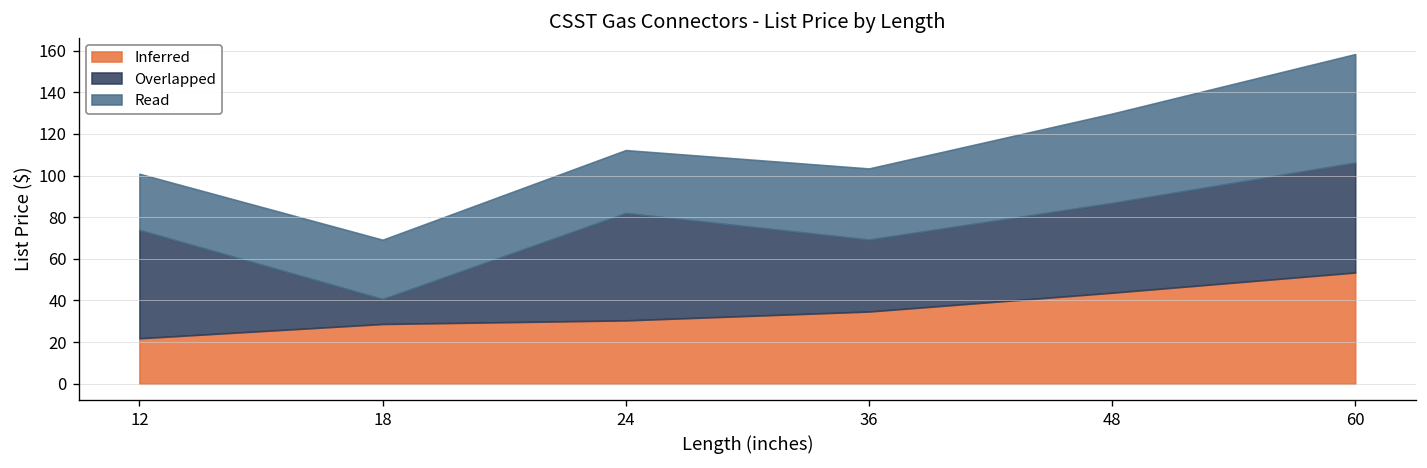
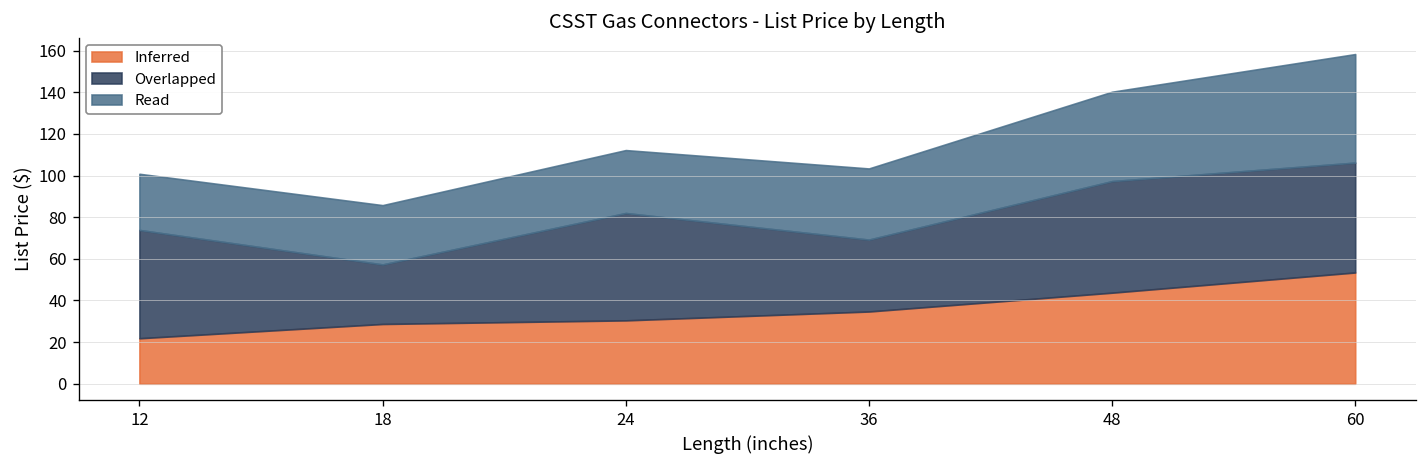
  {
    "Inferred": {
      "12": 22,
      "18": 29,
      "24": 30,
      "36": 35,
      "48": 44,
      "60": 53
    },
    "Overlapped": {
      "12": 52,
-     "18": 12,
+     "18": 29,
      "24": 52,
      "36": 35,
-     "48": 43,
+     "48": 54,
      "60": 53
    },
    "Read": {
      "12": 27,
      "18": 28,
      "24": 30,
      "36": 34,
      "48": 43,
      "60": 52
    }
  }
